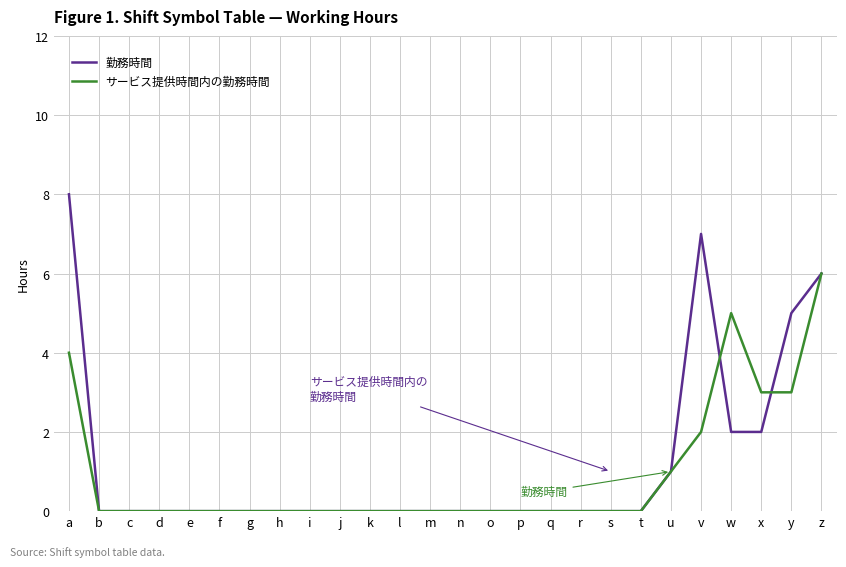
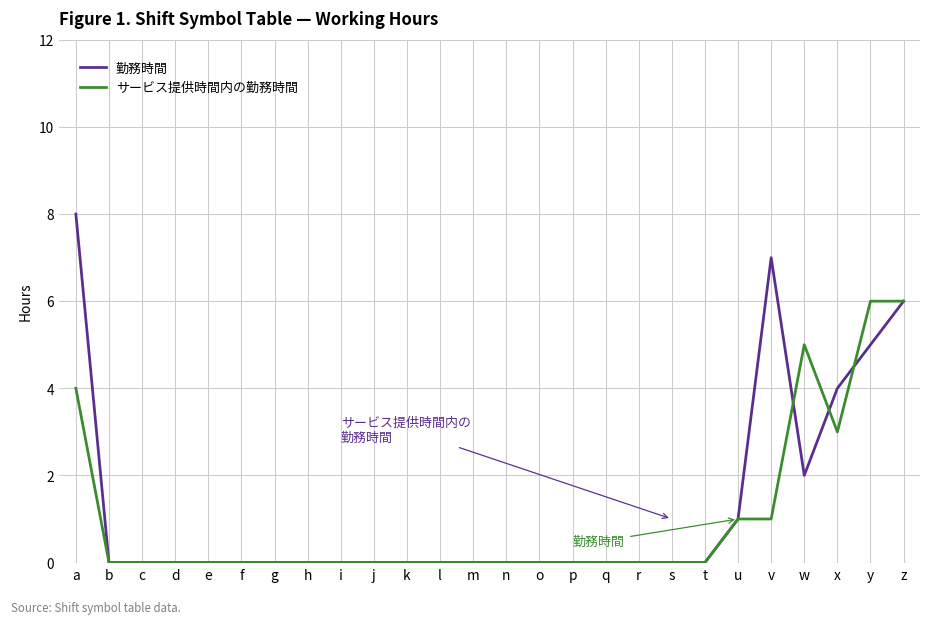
  {
    "勤務時間": {
      "a": 8,
      "v": 7,
      "w": 2,
-     "x": 2,
+     "x": 4,
      "y": 5
    },
    "サービス提供時間内の勤務時間": {
      "a": 4,
-     "v": 2,
+     "v": 1,
      "w": 5,
      "x": 3,
-     "y": 3
+     "y": 6
    }
  }
